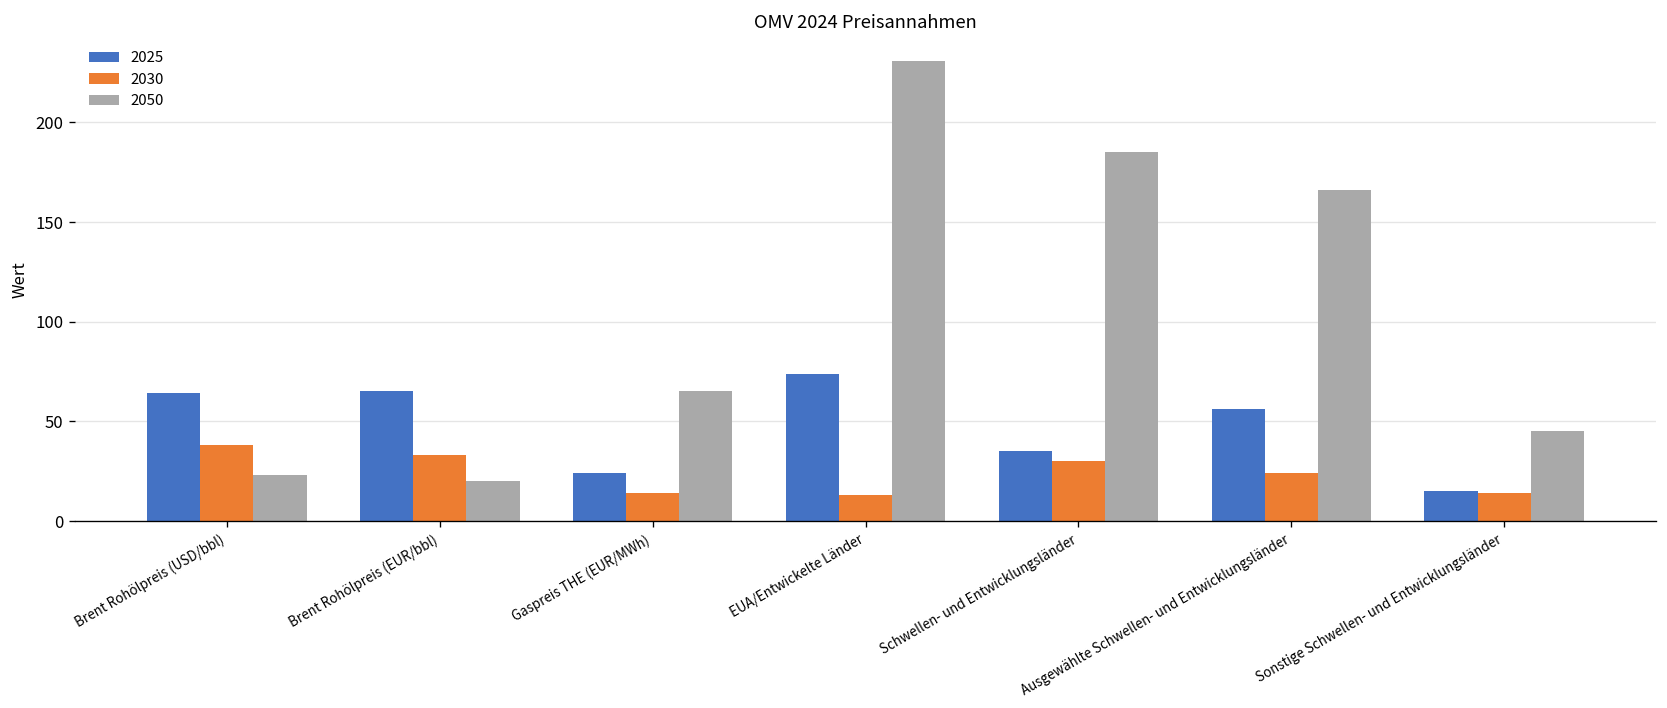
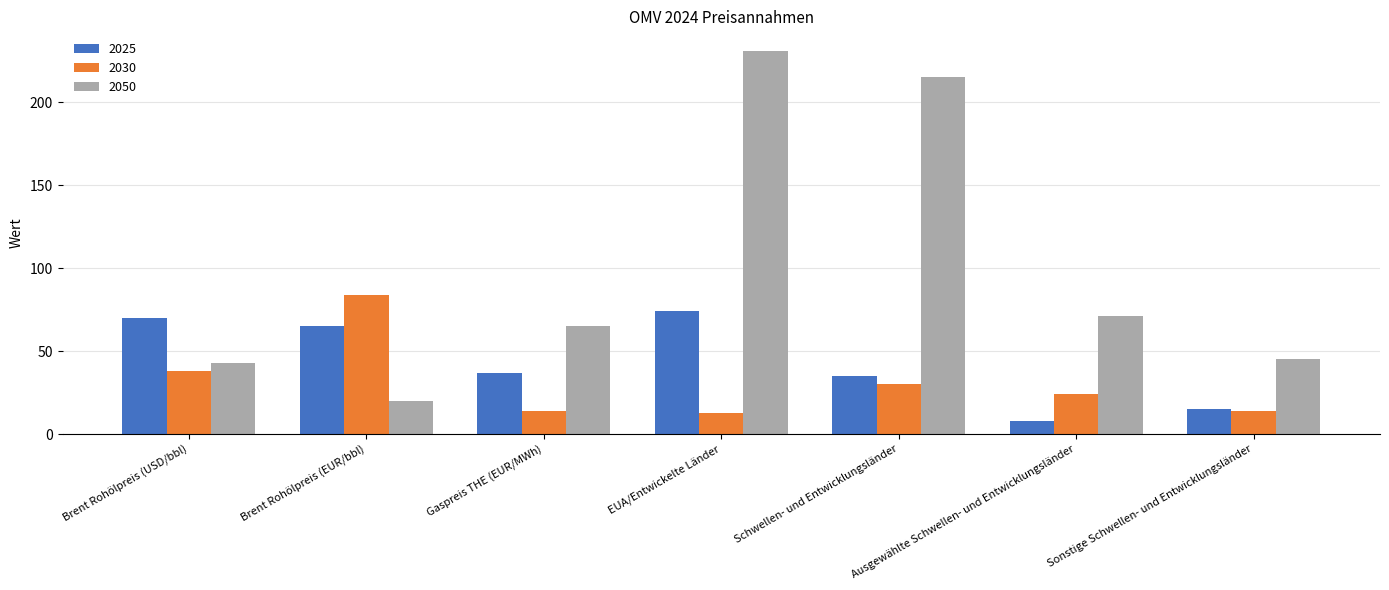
  {
    "2025": {
-     "Brent Rohölpreis (USD/bbl)": 64,
+     "Brent Rohölpreis (USD/bbl)": 70,
      "Brent Rohölpreis (EUR/bbl)": 65,
-     "Gaspreis THE (EUR/MWh)": 24,
+     "Gaspreis THE (EUR/MWh)": 37,
      "EUA/Entwickelte Länder": 74,
      "Schwellen- und Entwicklungsländer": 35,
-     "Ausgewählte Schwellen- und Entwicklungsländer": 56,
+     "Ausgewählte Schwellen- und Entwicklungsländer": 8,
      "Sonstige Schwellen- und Entwicklungsländer": 15
    },
    "2030": {
      "Brent Rohölpreis (USD/bbl)": 38,
-     "Brent Rohölpreis (EUR/bbl)": 33,
+     "Brent Rohölpreis (EUR/bbl)": 84,
      "Gaspreis THE (EUR/MWh)": 14,
      "EUA/Entwickelte Länder": 13,
      "Schwellen- und Entwicklungsländer": 30,
      "Ausgewählte Schwellen- und Entwicklungsländer": 24,
      "Sonstige Schwellen- und Entwicklungsländer": 14
    },
    "2050": {
-     "Brent Rohölpreis (USD/bbl)": 23,
+     "Brent Rohölpreis (USD/bbl)": 43,
      "Brent Rohölpreis (EUR/bbl)": 20,
      "Gaspreis THE (EUR/MWh)": 65,
      "EUA/Entwickelte Länder": 231,
-     "Schwellen- und Entwicklungsländer": 185,
-     "Ausgewählte Schwellen- und Entwicklungsländer": 166,
+     "Schwellen- und Entwicklungsländer": 215,
+     "Ausgewählte Schwellen- und Entwicklungsländer": 71,
      "Sonstige Schwellen- und Entwicklungsländer": 45
    }
  }
